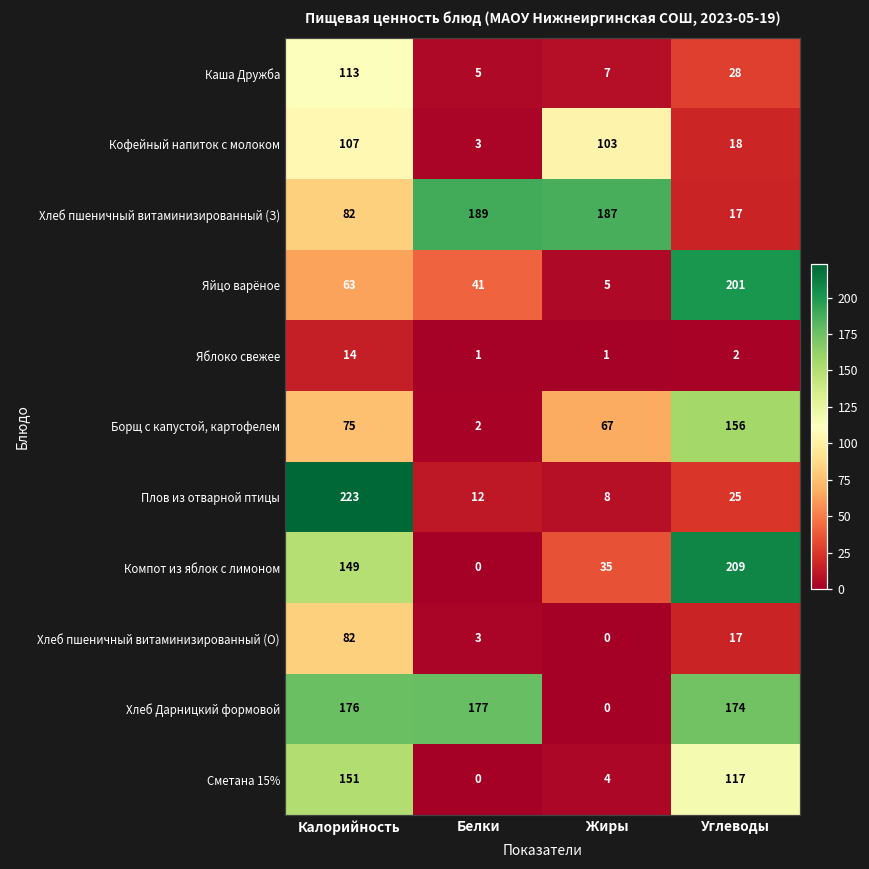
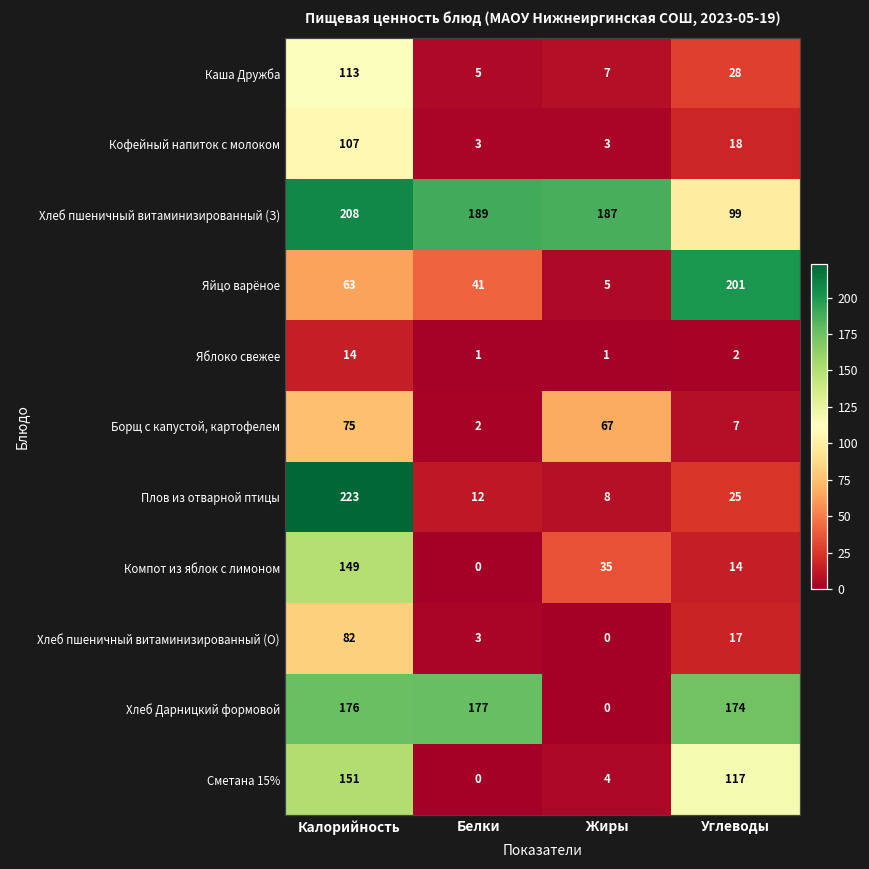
  {
    "Каша Дружба": {
      "Калорийность": 113,
      "Белки": 5,
      "Жиры": 7,
      "Углеводы": 28
    },
    "Кофейный напиток с молоком": {
      "Калорийность": 107,
      "Белки": 3,
-     "Жиры": 103,
+     "Жиры": 3,
      "Углеводы": 18
    },
    "Хлеб пшеничный витаминизированный (З)": {
-     "Калорийность": 82,
+     "Калорийность": 208,
      "Белки": 189,
      "Жиры": 187,
-     "Углеводы": 17
+     "Углеводы": 99
    },
    "Яйцо варёное": {
      "Калорийность": 63,
      "Белки": 41,
      "Жиры": 5,
      "Углеводы": 201
    },
    "Яблоко свежее": {
      "Калорийность": 14,
      "Белки": 1,
      "Жиры": 1,
      "Углеводы": 2
    },
    "Борщ с капустой, картофелем": {
      "Калорийность": 75,
      "Белки": 2,
      "Жиры": 67,
-     "Углеводы": 156
+     "Углеводы": 7
    },
    "Плов из отварной птицы": {
      "Калорийность": 223,
      "Белки": 12,
      "Жиры": 8,
      "Углеводы": 25
    },
    "Компот из яблок с лимоном": {
      "Калорийность": 149,
      "Белки": 0,
      "Жиры": 35,
-     "Углеводы": 209
+     "Углеводы": 14
    },
    "Хлеб пшеничный витаминизированный (О)": {
      "Калорийность": 82,
      "Белки": 3,
      "Жиры": 0,
      "Углеводы": 17
    },
    "Хлеб Дарницкий формовой": {
      "Калорийность": 176,
      "Белки": 177,
      "Жиры": 0,
      "Углеводы": 174
    },
    "Сметана 15%": {
      "Калорийность": 151,
      "Белки": 0,
      "Жиры": 4,
      "Углеводы": 117
    }
  }
